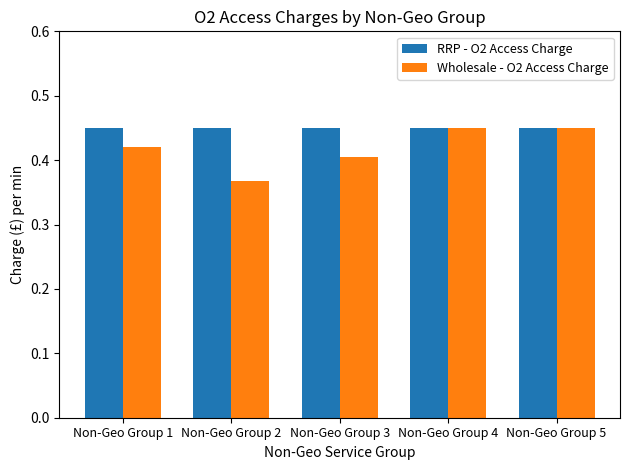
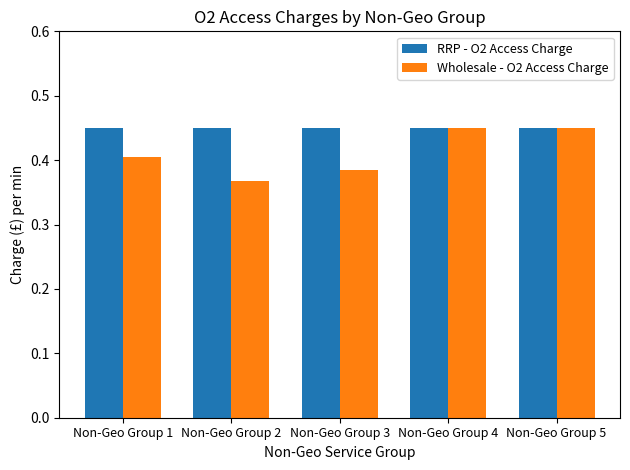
  {
    "RRP - O2 Access Charge": {
      "Non-Geo Group 1": 0.45,
      "Non-Geo Group 2": 0.45,
      "Non-Geo Group 3": 0.45,
      "Non-Geo Group 4": 0.45,
      "Non-Geo Group 5": 0.45
    },
    "Wholesale - O2 Access Charge": {
-     "Non-Geo Group 1": 0.42,
+     "Non-Geo Group 1": 0.41,
      "Non-Geo Group 2": 0.37,
-     "Non-Geo Group 3": 0.41,
+     "Non-Geo Group 3": 0.38,
      "Non-Geo Group 4": 0.45,
      "Non-Geo Group 5": 0.45
    }
  }
